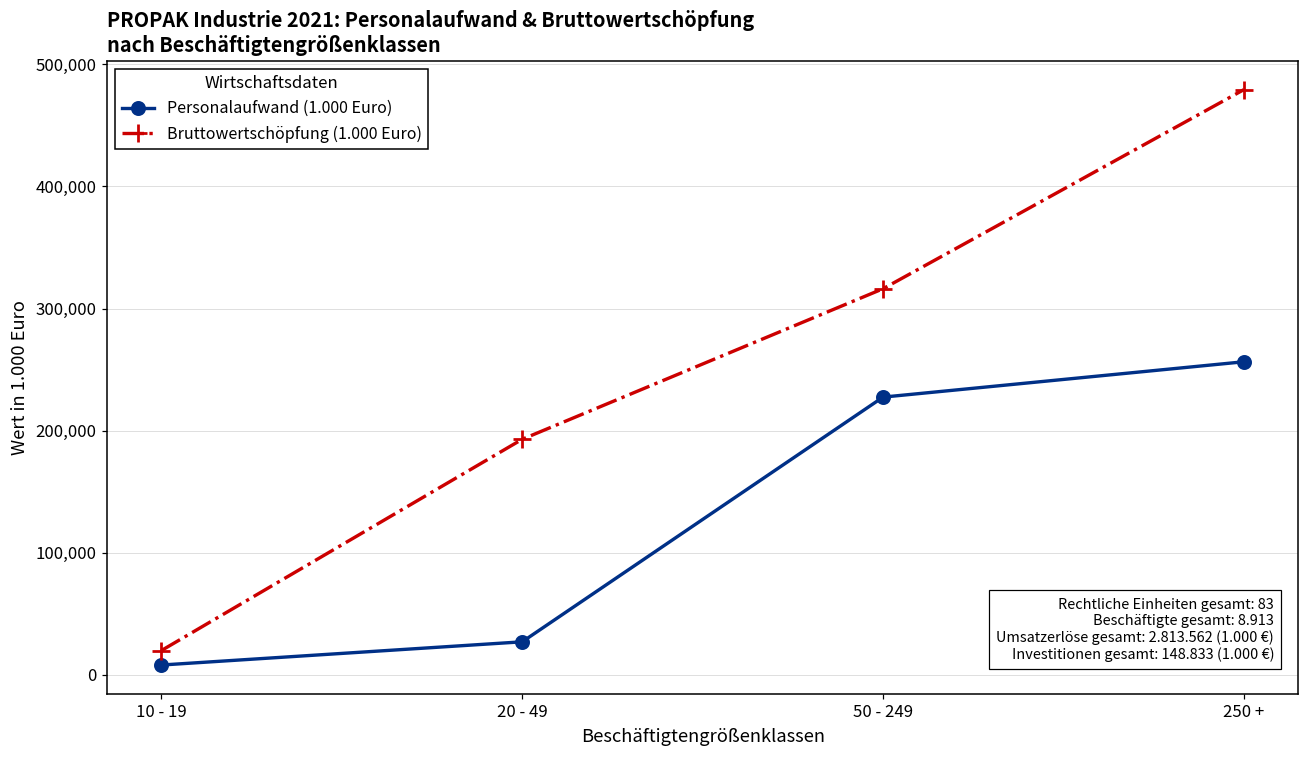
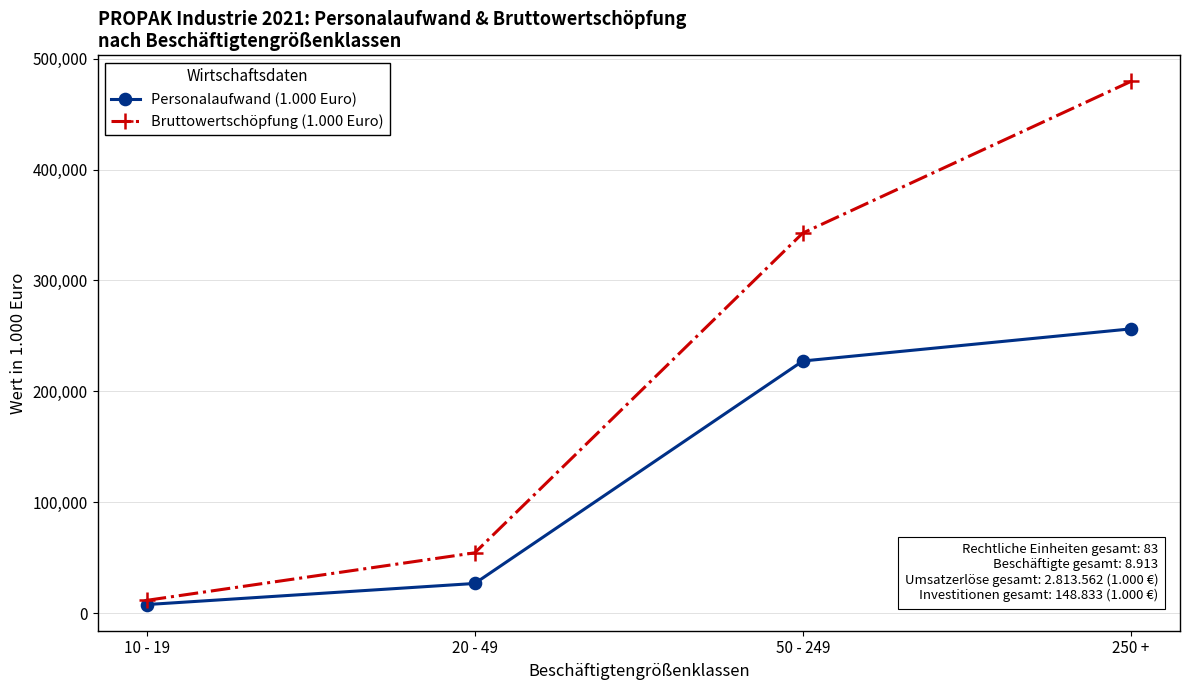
  {
    "Personalaufwand (1.000 Euro)": {
      "10 - 19": "8,000",
      "20 - 49": "27,000",
      "50 - 249": "227,000",
      "250 +": "256,000"
    },
    "Bruttowertschöpfung (1.000 Euro)": {
-     "10 - 19": "20,000",
-     "20 - 49": "193,000",
-     "50 - 249": "316,000",
+     "10 - 19": "12,000",
+     "20 - 49": "54,000",
+     "50 - 249": "343,000",
      "250 +": "479,000"
    }
  }
